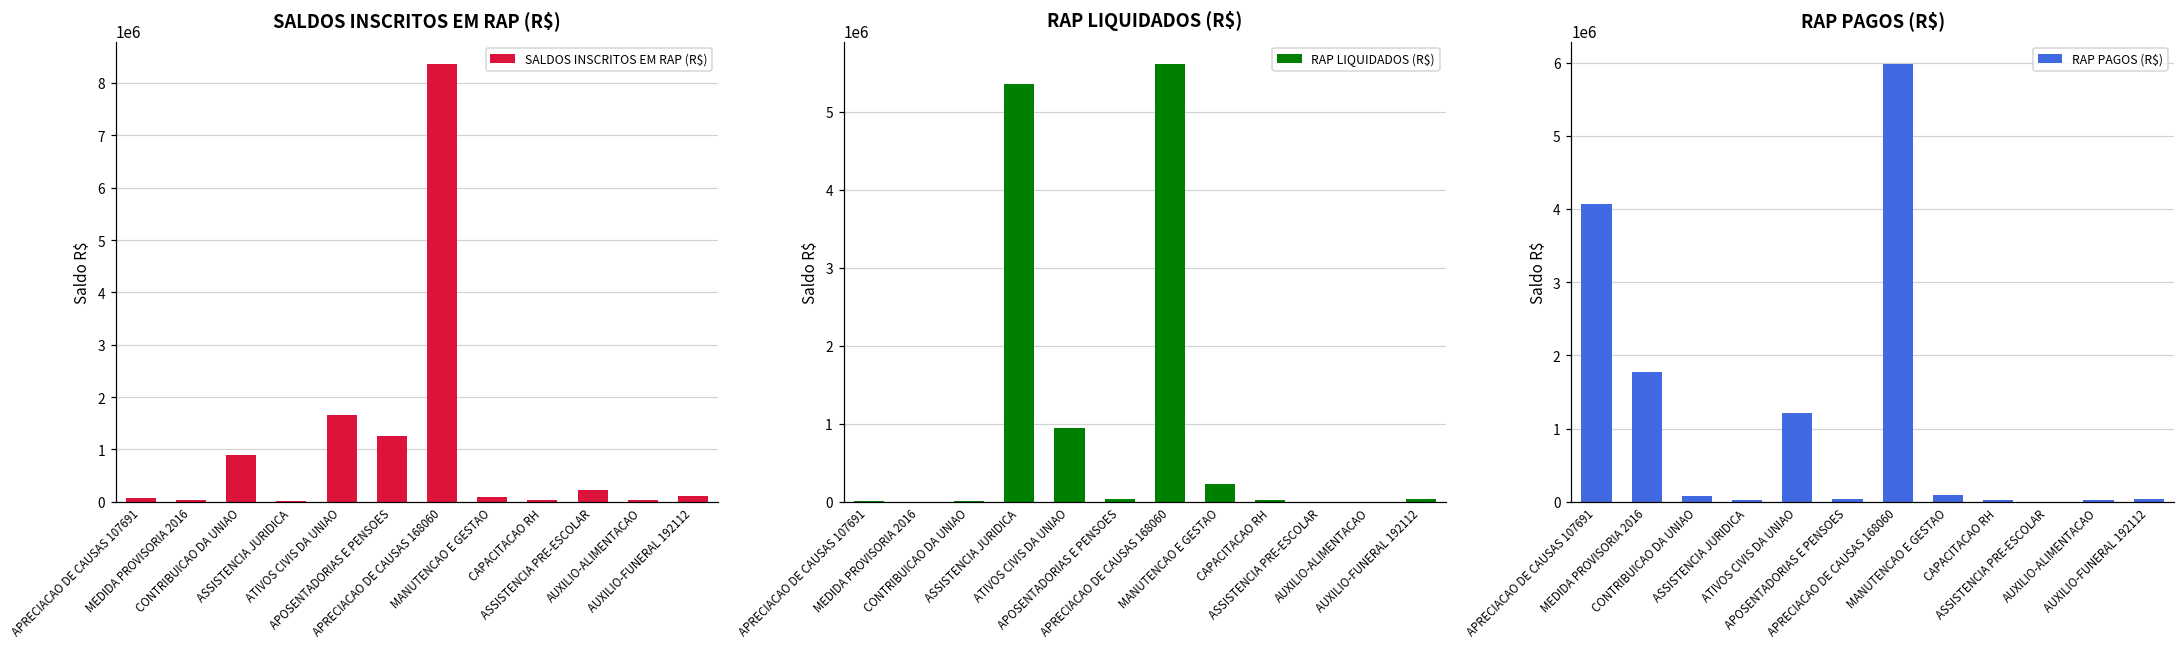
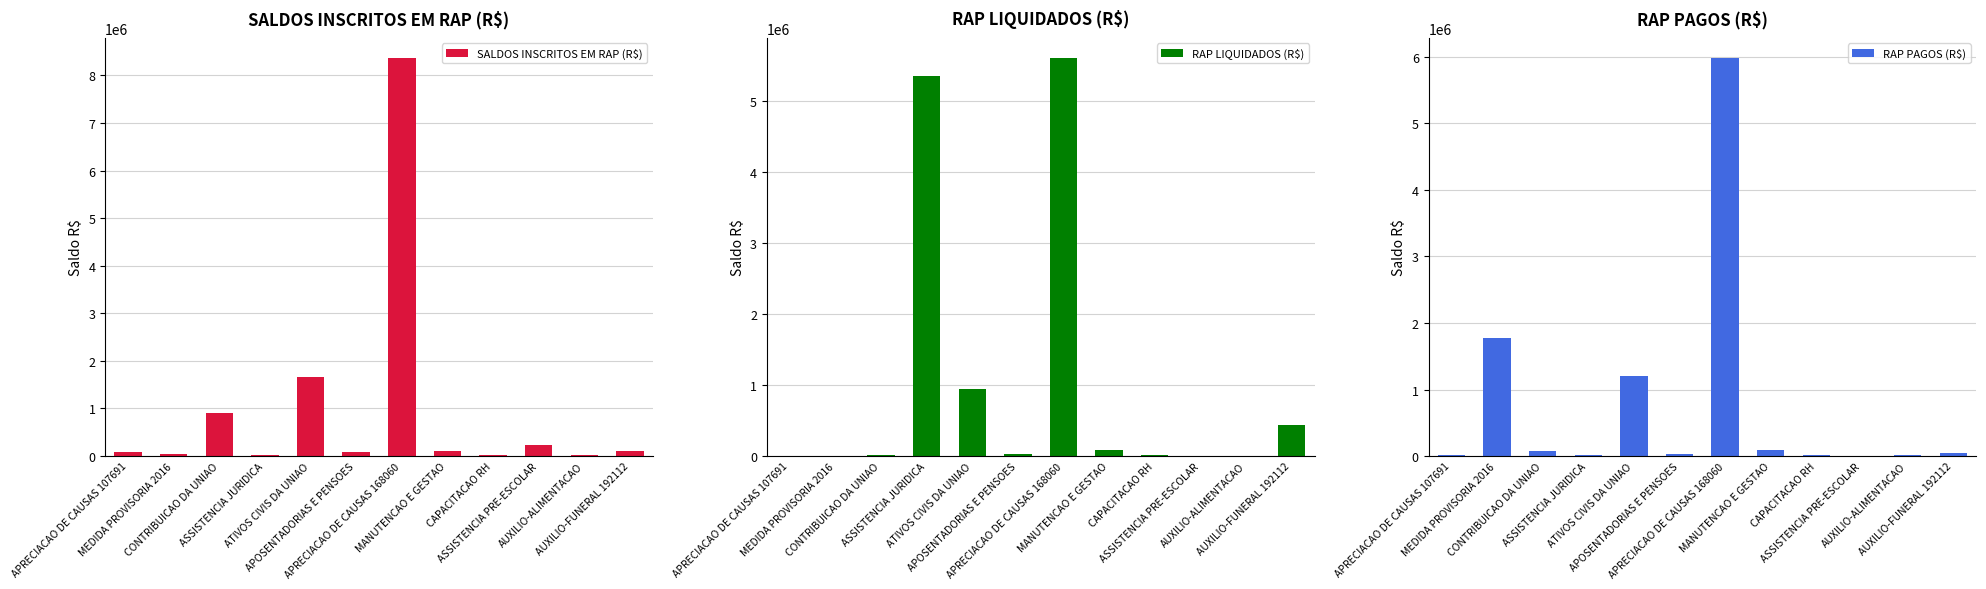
  {
    "SALDOS INSCRITOS EM RAP (R$)": {
      "APRECIACAO DE CAUSAS 107691": 100000,
      "CONTRIBUICAO DA UNIAO": 900000,
      "ATIVOS CIVIS DA UNIAO": 1700000,
-     "APOSENTADORIAS E PENSOES": 1300000,
+     "APOSENTADORIAS E PENSOES": 100000,
      "APRECIACAO DE CAUSAS 168060": 8400000,
      "MANUTENCAO E GESTAO": 100000,
      "ASSISTENCIA PRE-ESCOLAR": 200000,
      "AUXILIO-FUNERAL 192112": 100000
    },
    "RAP LIQUIDADOS (R$)": {
      "MEDIDA PROVISORIA 2016": 0,
      "ASSISTENCIA JURIDICA": 5400000,
      "ATIVOS CIVIS DA UNIAO": 900000,
      "APRECIACAO DE CAUSAS 168060": 5600000,
-     "MANUTENCAO E GESTAO": 200000,
+     "MANUTENCAO E GESTAO": 100000,
      "AUXILIO-ALIMENTACAO": 0,
-     "AUXILIO-FUNERAL 192112": 0
+     "AUXILIO-FUNERAL 192112": 400000
    },
    "RAP PAGOS (R$)": {
-     "APRECIACAO DE CAUSAS 107691": 4100000,
+     "APRECIACAO DE CAUSAS 107691": 0,
      "MEDIDA PROVISORIA 2016": 1800000,
      "CONTRIBUICAO DA UNIAO": 100000,
      "ATIVOS CIVIS DA UNIAO": 1200000,
      "APRECIACAO DE CAUSAS 168060": 6000000,
      "MANUTENCAO E GESTAO": 100000,
      "AUXILIO-FUNERAL 192112": 0
    }
  }
